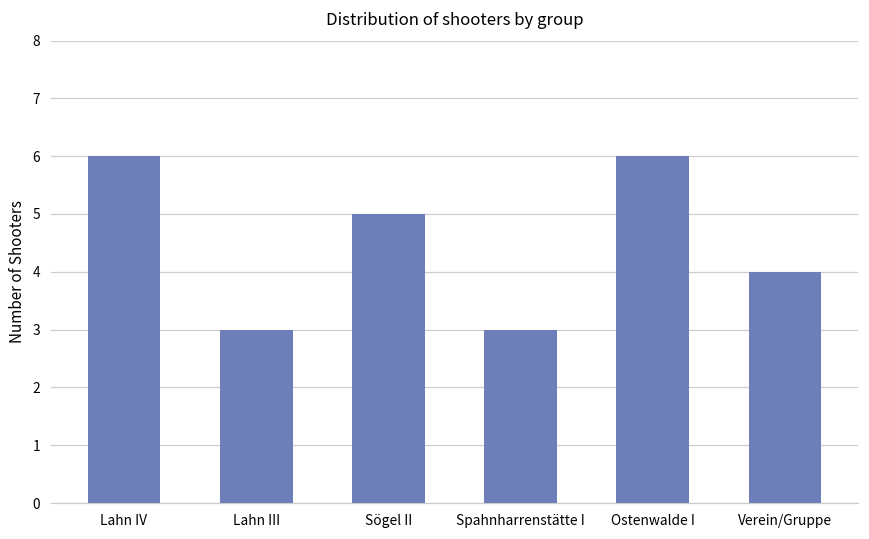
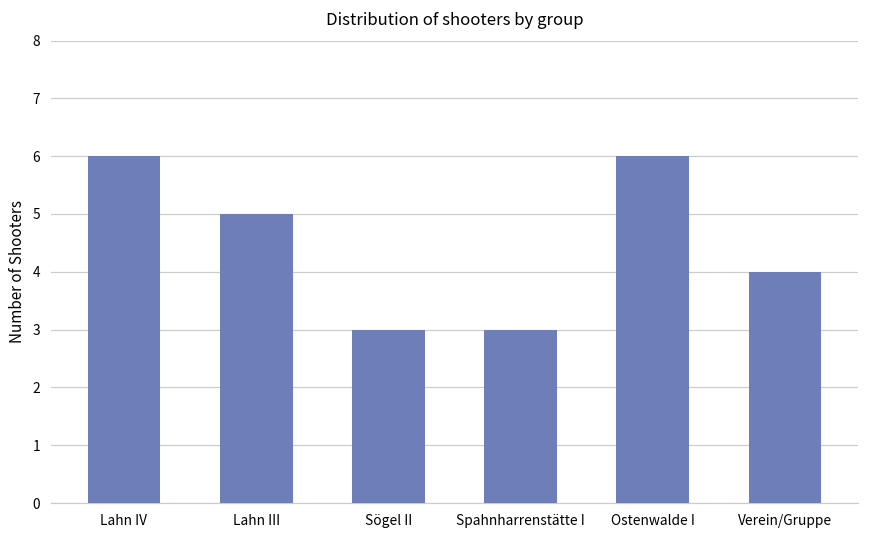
  {
    "Lahn IV": 6,
-   "Lahn III": 3,
-   "Sögel II": 5,
+   "Lahn III": 5,
+   "Sögel II": 3,
    "Spahnharrenstätte I": 3,
    "Ostenwalde I": 6,
    "Verein/Gruppe": 4
  }
